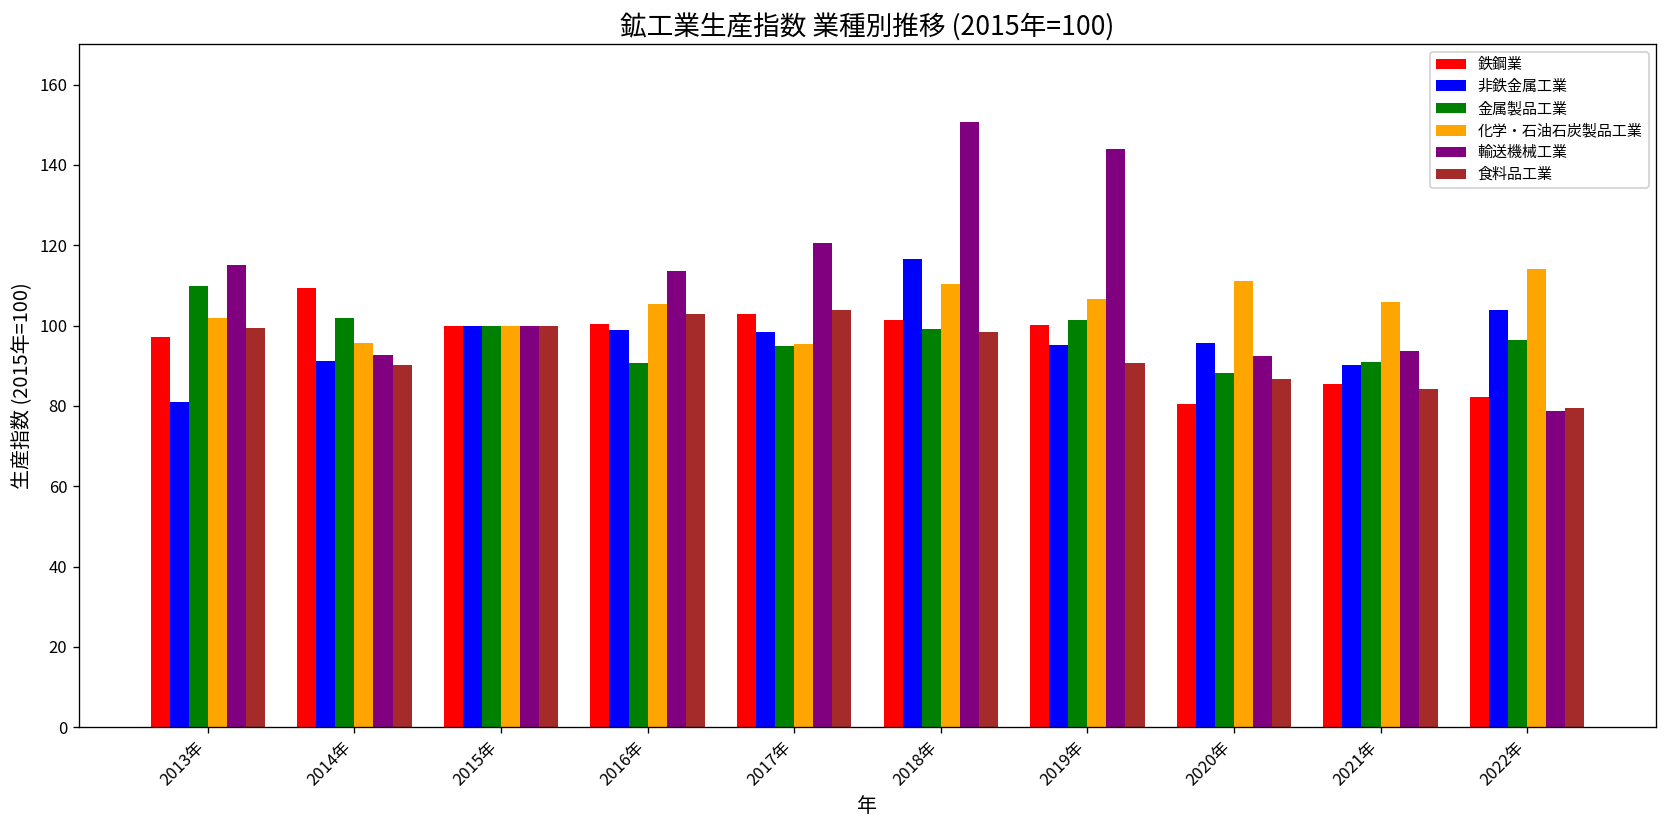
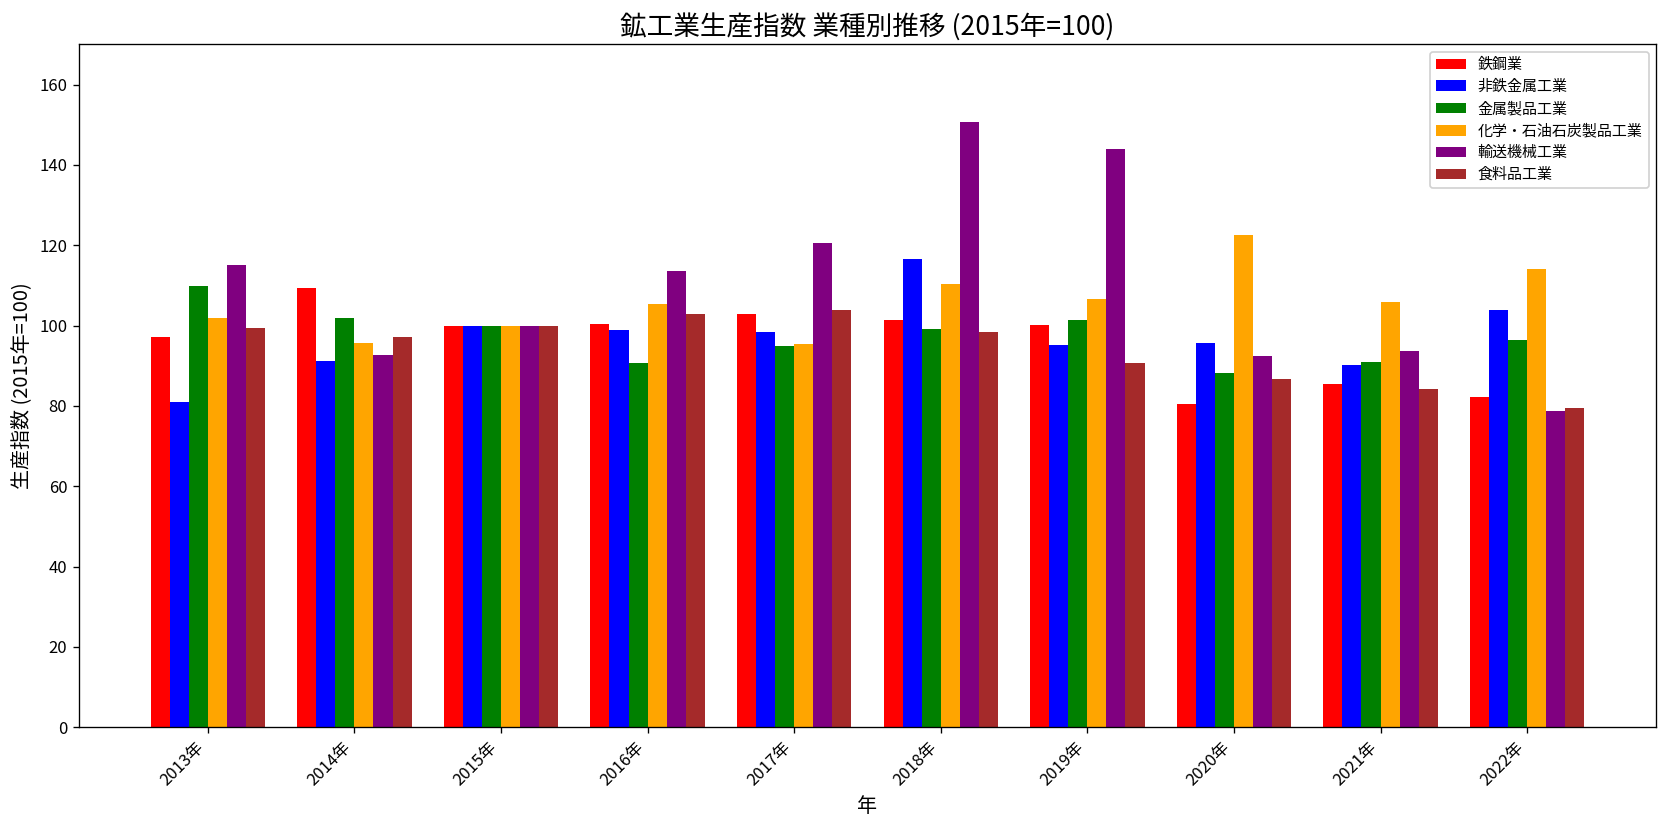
  {
    "鉄鋼業": {
      "2013年": 97,
      "2014年": 109,
      "2015年": 100,
      "2016年": 100,
      "2017年": 103,
      "2018年": 102,
      "2019年": 100,
      "2020年": 81,
      "2021年": 85,
      "2022年": 82
    },
    "非鉄金属工業": {
      "2013年": 81,
      "2014年": 91,
      "2015年": 100,
      "2016年": 99,
      "2017年": 98,
      "2018年": 117,
      "2019年": 95,
      "2020年": 96,
      "2021年": 90,
      "2022年": 104
    },
    "金属製品工業": {
      "2013年": 110,
      "2014年": 102,
      "2015年": 100,
      "2016年": 91,
      "2017年": 95,
      "2018年": 99,
      "2019年": 101,
      "2020年": 88,
      "2021年": 91,
      "2022年": 96
    },
    "化学・石油石炭製品工業": {
      "2013年": 102,
      "2014年": 96,
      "2015年": 100,
      "2016年": 105,
      "2017年": 95,
      "2018年": 110,
      "2019年": 107,
-     "2020年": 111,
+     "2020年": 123,
      "2021年": 106,
      "2022年": 114
    },
    "輸送機械工業": {
      "2013年": 115,
      "2014年": 93,
      "2015年": 100,
      "2016年": 114,
      "2017年": 121,
      "2018年": 151,
      "2019年": 144,
      "2020年": 92,
      "2021年": 94,
      "2022年": 79
    },
    "食料品工業": {
      "2013年": 99,
-     "2014年": 90,
+     "2014年": 97,
      "2015年": 100,
      "2016年": 103,
      "2017年": 104,
      "2018年": 99,
      "2019年": 91,
      "2020年": 87,
      "2021年": 84,
      "2022年": 79
    }
  }
